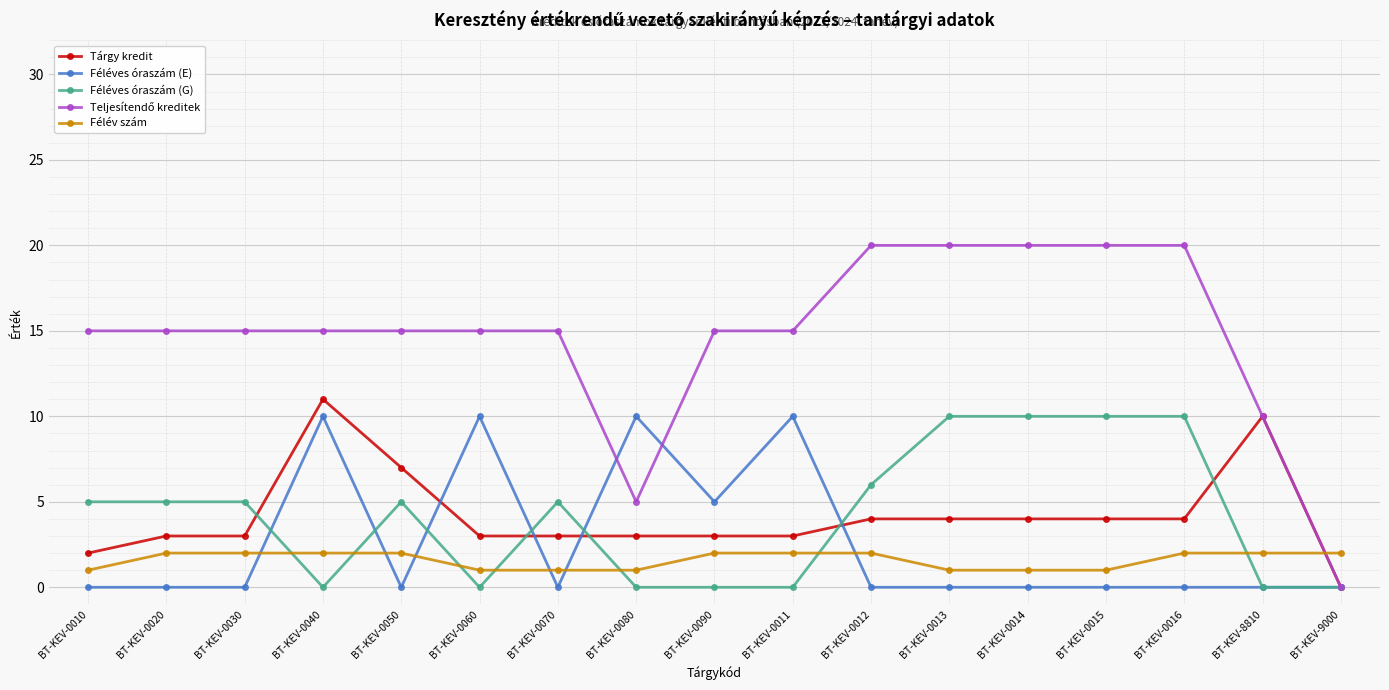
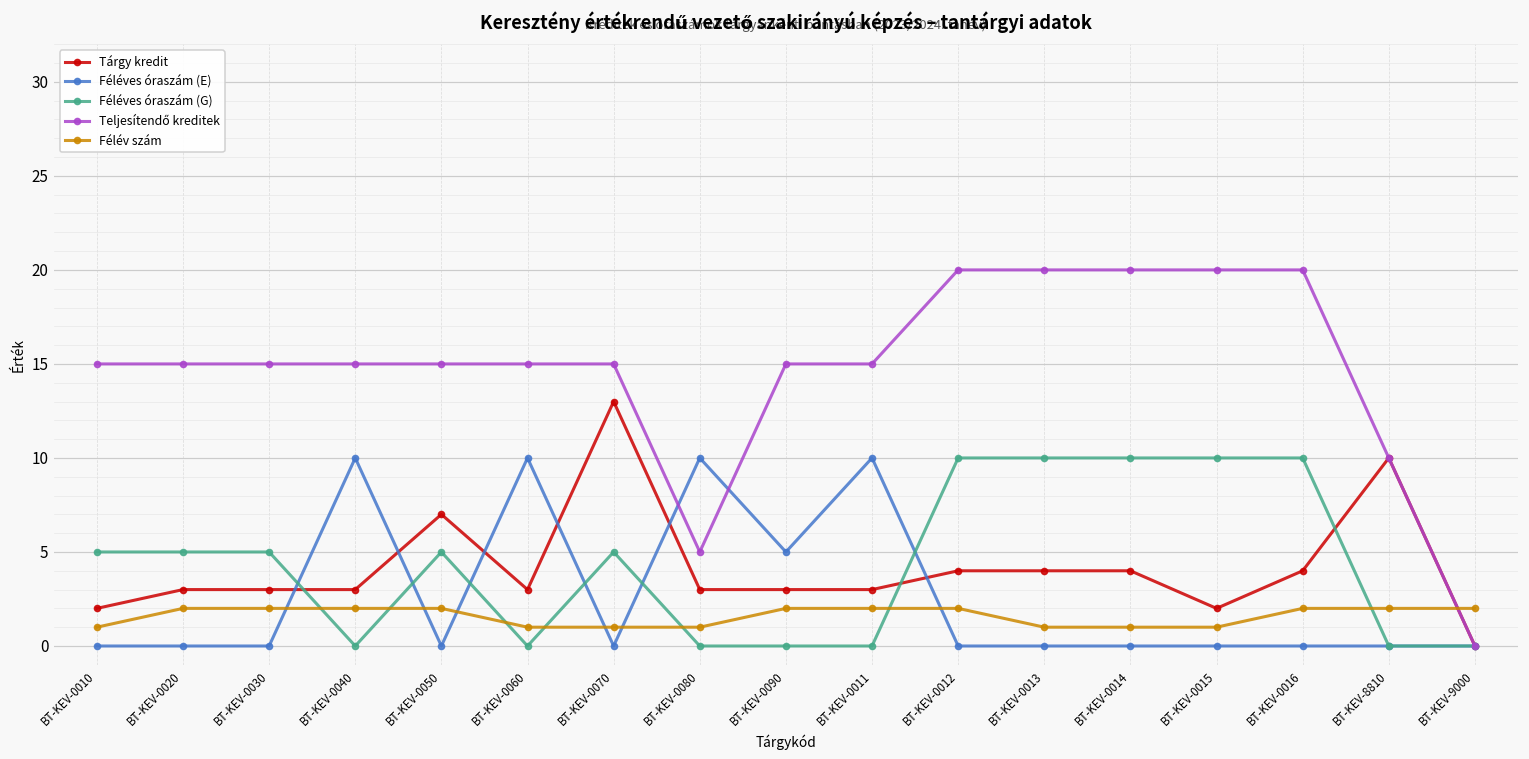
  {
    "Tárgy kredit": {
      "BT-KEV-0010": 2,
      "BT-KEV-0020": 3,
      "BT-KEV-0030": 3,
-     "BT-KEV-0040": 11,
+     "BT-KEV-0040": 3,
      "BT-KEV-0050": 7,
      "BT-KEV-0060": 3,
-     "BT-KEV-0070": 3,
+     "BT-KEV-0070": 13,
      "BT-KEV-0080": 3,
      "BT-KEV-0090": 3,
      "BT-KEV-0011": 3,
      "BT-KEV-0012": 4,
      "BT-KEV-0013": 4,
      "BT-KEV-0014": 4,
-     "BT-KEV-0015": 4,
+     "BT-KEV-0015": 2,
      "BT-KEV-0016": 4
    },
    "Féléves óraszám (E)": {
      "BT-KEV-0010": 0,
      "BT-KEV-0020": 0,
      "BT-KEV-0030": 0,
      "BT-KEV-0040": 10,
      "BT-KEV-0050": 0,
      "BT-KEV-0060": 10,
      "BT-KEV-0070": 0,
      "BT-KEV-0080": 10,
      "BT-KEV-0090": 5,
      "BT-KEV-0011": 10,
      "BT-KEV-0012": 0,
      "BT-KEV-0013": 0,
      "BT-KEV-0014": 0,
      "BT-KEV-0015": 0,
      "BT-KEV-0016": 0
    },
    "Féléves óraszám (G)": {
      "BT-KEV-0010": 5,
      "BT-KEV-0020": 5,
      "BT-KEV-0030": 5,
      "BT-KEV-0040": 0,
      "BT-KEV-0050": 5,
      "BT-KEV-0060": 0,
      "BT-KEV-0070": 5,
      "BT-KEV-0080": 0,
      "BT-KEV-0090": 0,
      "BT-KEV-0011": 0,
-     "BT-KEV-0012": 6,
+     "BT-KEV-0012": 10,
      "BT-KEV-0013": 10,
      "BT-KEV-0014": 10,
      "BT-KEV-0015": 10,
      "BT-KEV-0016": 10
    },
    "Teljesítendő kreditek": {
      "BT-KEV-0010": 15,
      "BT-KEV-0020": 15,
      "BT-KEV-0030": 15,
      "BT-KEV-0040": 15,
      "BT-KEV-0050": 15,
      "BT-KEV-0060": 15,
      "BT-KEV-0070": 15,
      "BT-KEV-0080": 5,
      "BT-KEV-0090": 15,
      "BT-KEV-0011": 15,
      "BT-KEV-0012": 20,
      "BT-KEV-0013": 20,
      "BT-KEV-0014": 20,
      "BT-KEV-0015": 20,
      "BT-KEV-0016": 20
    },
    "Félév szám": {
      "BT-KEV-0010": 1,
      "BT-KEV-0020": 2,
      "BT-KEV-0030": 2,
      "BT-KEV-0040": 2,
      "BT-KEV-0050": 2,
      "BT-KEV-0060": 1,
      "BT-KEV-0070": 1,
      "BT-KEV-0080": 1,
      "BT-KEV-0090": 2,
      "BT-KEV-0011": 2,
      "BT-KEV-0012": 2,
      "BT-KEV-0013": 1,
      "BT-KEV-0014": 1,
      "BT-KEV-0015": 1,
      "BT-KEV-0016": 2,
      "BT-KEV-8810": 2,
      "BT-KEV-9000": 2
    }
  }
